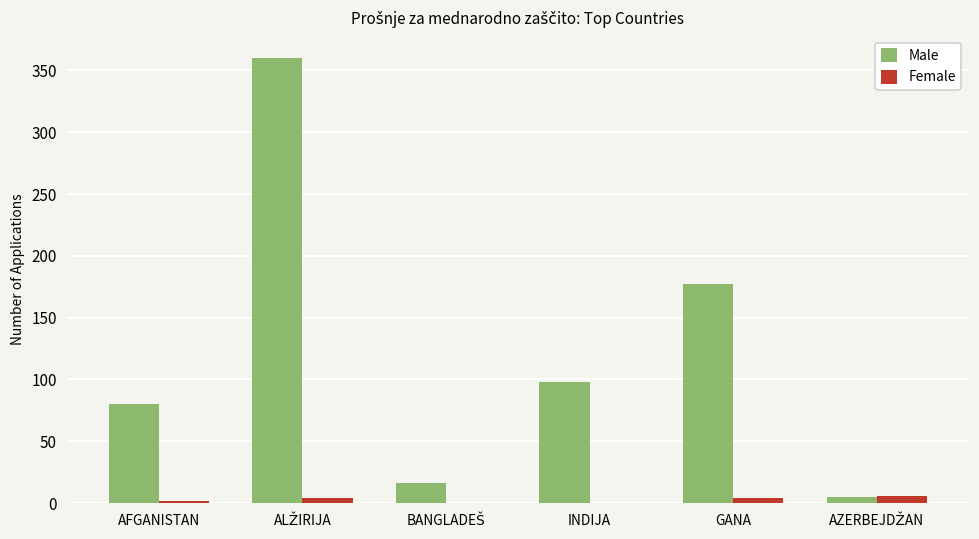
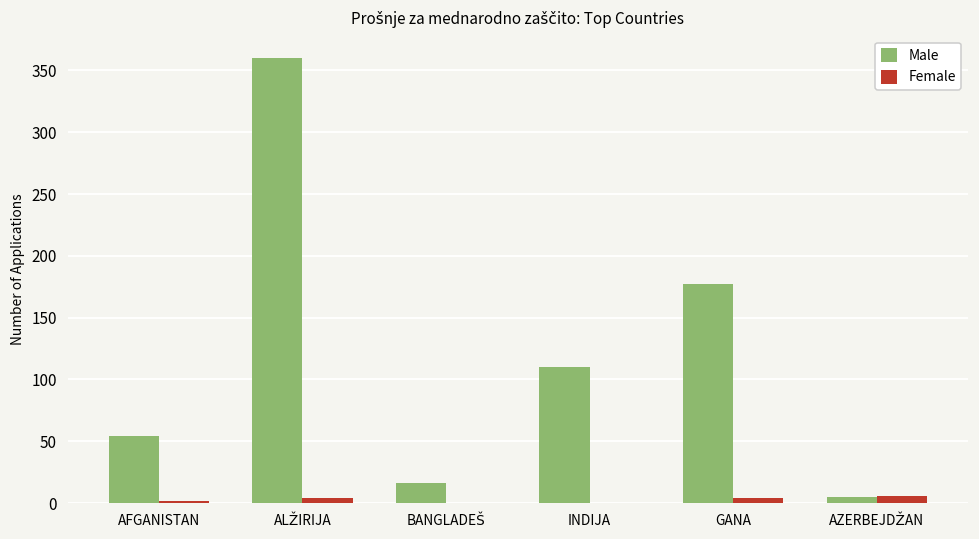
  {
    "Male": {
-     "AFGANISTAN": 80,
+     "AFGANISTAN": 54,
      "ALŽIRIJA": 360,
      "BANGLADEŠ": 16,
-     "INDIJA": 98,
+     "INDIJA": 110,
      "GANA": 177,
      "AZERBEJDŽAN": 5
    },
    "Female": {
      "ALŽIRIJA": 4,
      "BANGLADEŠ": 0,
      "INDIJA": 0,
      "GANA": 4,
      "AZERBEJDŽAN": 6
    }
  }
